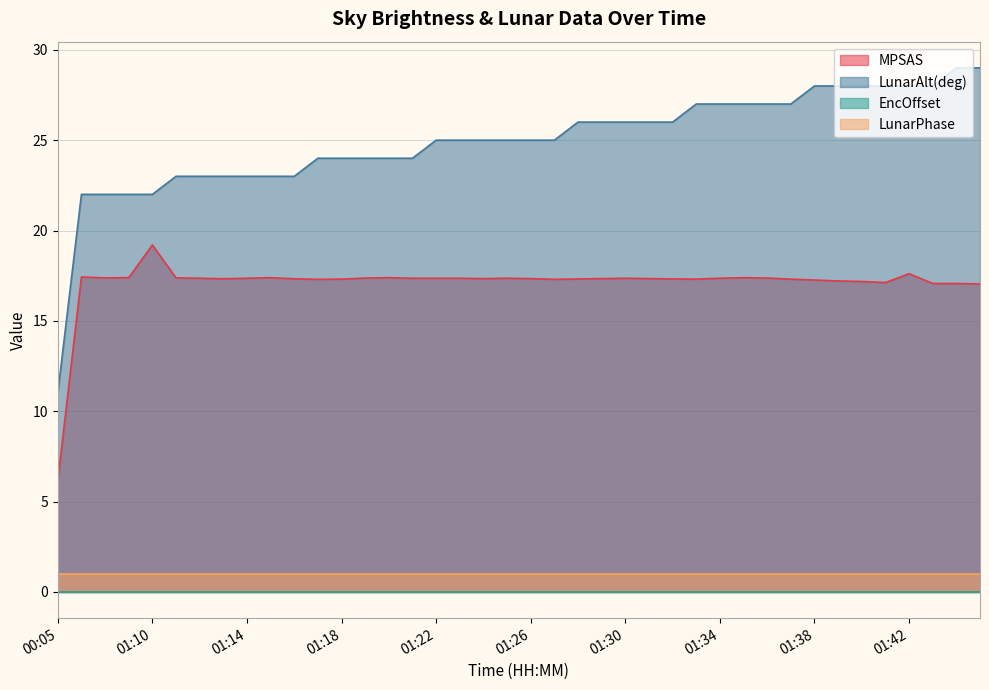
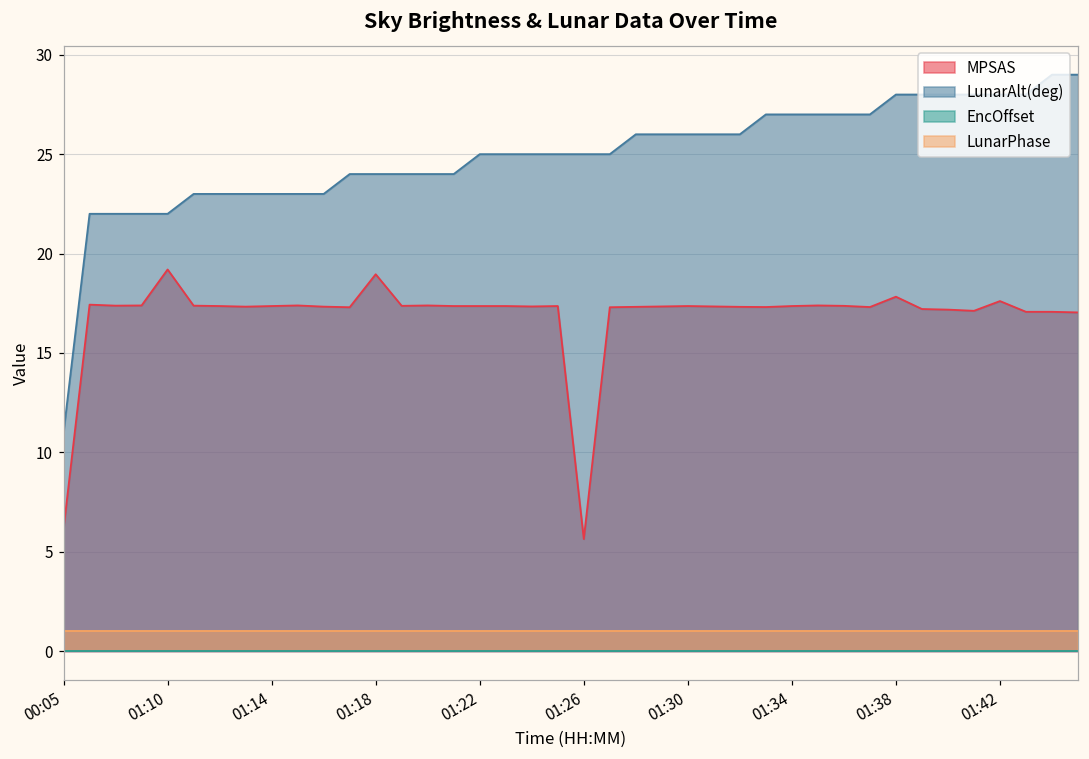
  {
    "MPSAS": {
      "00:05": 6.2,
      "01:10": 19.2,
      "01:14": 17.4,
-     "01:18": 17.3,
+     "01:18": 19.0,
      "01:22": 17.4,
-     "01:26": 17.3,
+     "01:26": 5.6,
      "01:30": 17.4,
      "01:34": 17.4,
-     "01:38": 17.3,
+     "01:38": 17.8,
      "01:42": 17.6
    },
    "LunarPhase": {
      "00:05": 1.0,
      "01:10": 1.0,
      "01:14": 1.0,
      "01:18": 1.0,
      "01:22": 1.0,
      "01:26": 1.0,
      "01:30": 1.0,
      "01:34": 1.0,
      "01:38": 1.0,
      "01:42": 1.0
    }
  }
